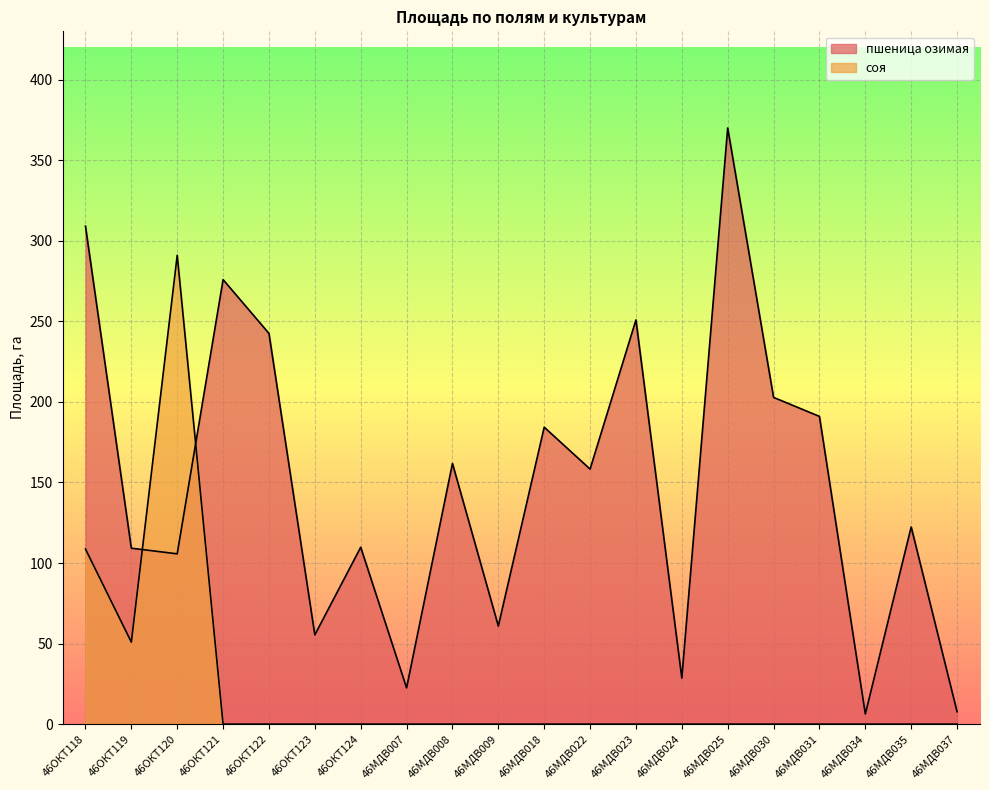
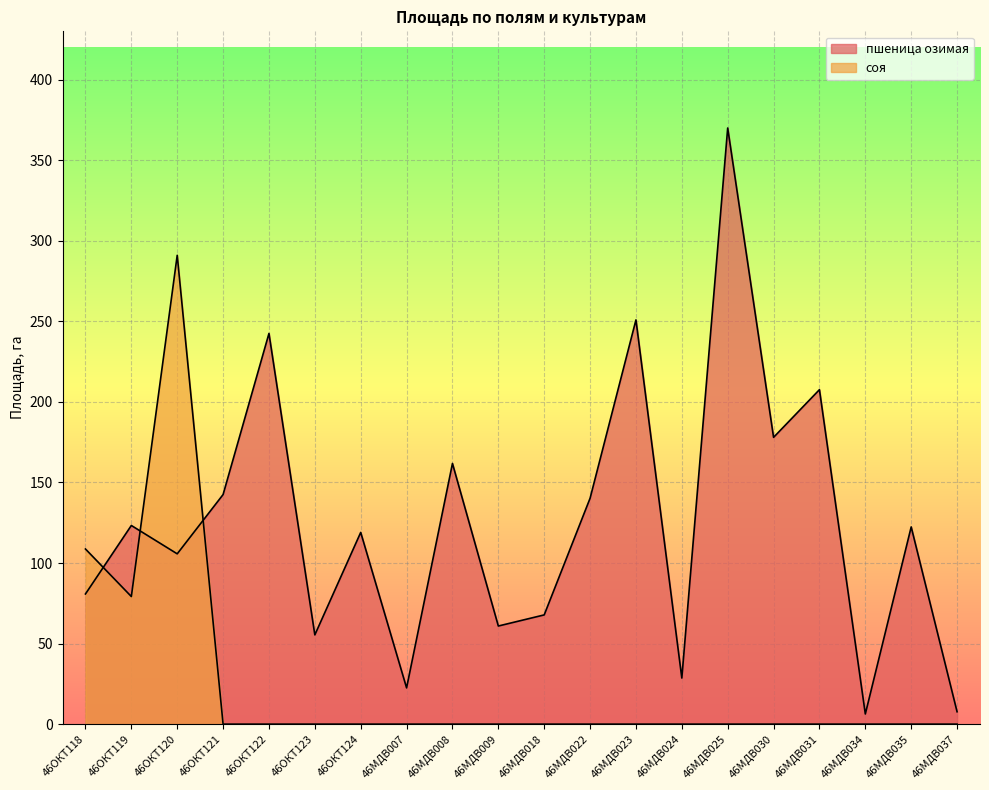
  {
    "пшеница озимая": {
-     "46ОКТ118": 309,
-     "46ОКТ119": 109,
+     "46ОКТ118": 81,
+     "46ОКТ119": 123,
      "46ОКТ120": 106,
-     "46ОКТ121": 276,
+     "46ОКТ121": 143,
      "46ОКТ122": 243,
      "46ОКТ123": 55,
-     "46ОКТ124": 110,
+     "46ОКТ124": 119,
      "46МДВ007": 23,
      "46МДВ008": 162,
      "46МДВ009": 61,
-     "46МДВ018": 184,
-     "46МДВ022": 158,
+     "46МДВ018": 68,
+     "46МДВ022": 140,
      "46МДВ023": 251,
      "46МДВ024": 29,
      "46МДВ025": 370,
-     "46МДВ030": 203,
-     "46МДВ031": 191,
+     "46МДВ030": 178,
+     "46МДВ031": 208,
      "46МДВ034": 6,
      "46МДВ035": 122,
      "46МДВ037": 8
    },
    "соя": {
      "46ОКТ118": 109,
-     "46ОКТ119": 51,
+     "46ОКТ119": 79,
      "46ОКТ120": 291,
      "46ОКТ121": 0,
      "46ОКТ122": 0,
      "46ОКТ123": 0,
      "46ОКТ124": 0,
      "46МДВ007": 0,
      "46МДВ008": 0,
      "46МДВ009": 0,
      "46МДВ018": 0,
      "46МДВ022": 0,
      "46МДВ023": 0,
      "46МДВ024": 0,
      "46МДВ025": 0,
      "46МДВ030": 0,
      "46МДВ031": 0,
      "46МДВ034": 0,
      "46МДВ035": 0,
      "46МДВ037": 0
    }
  }
